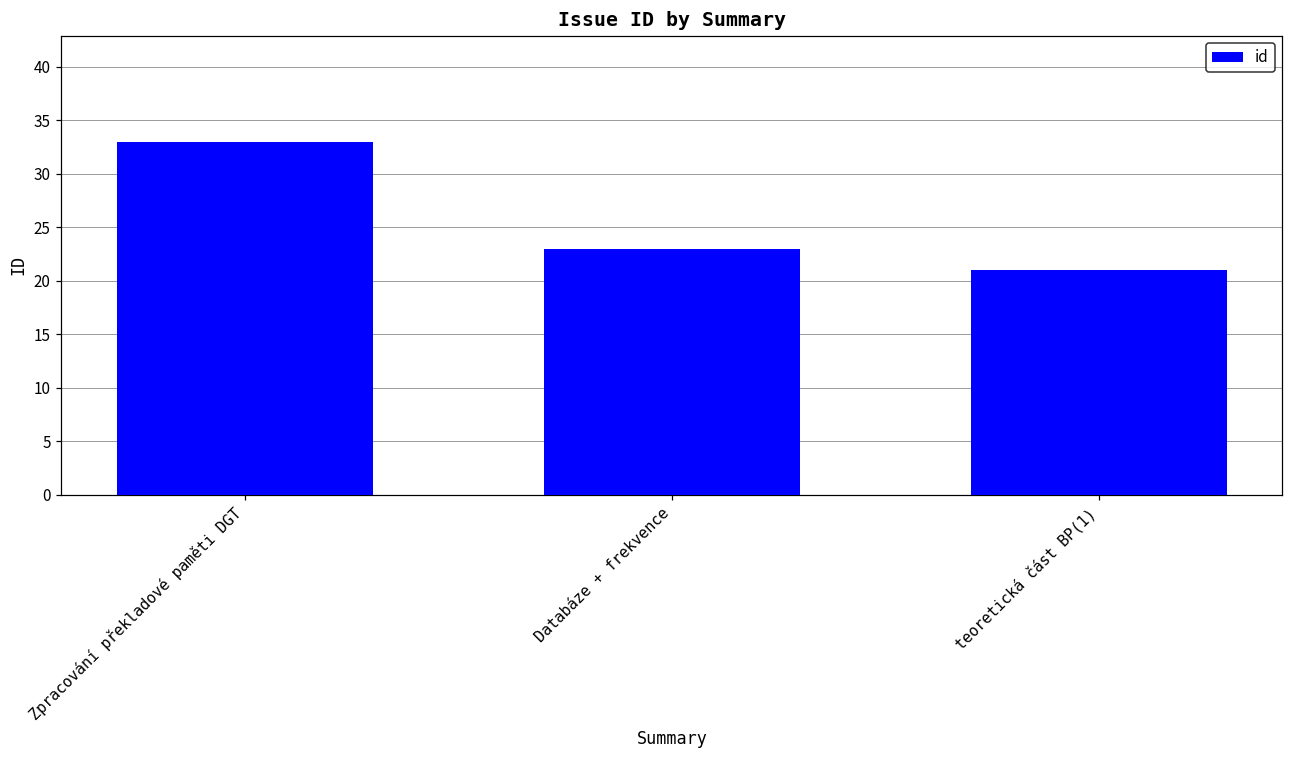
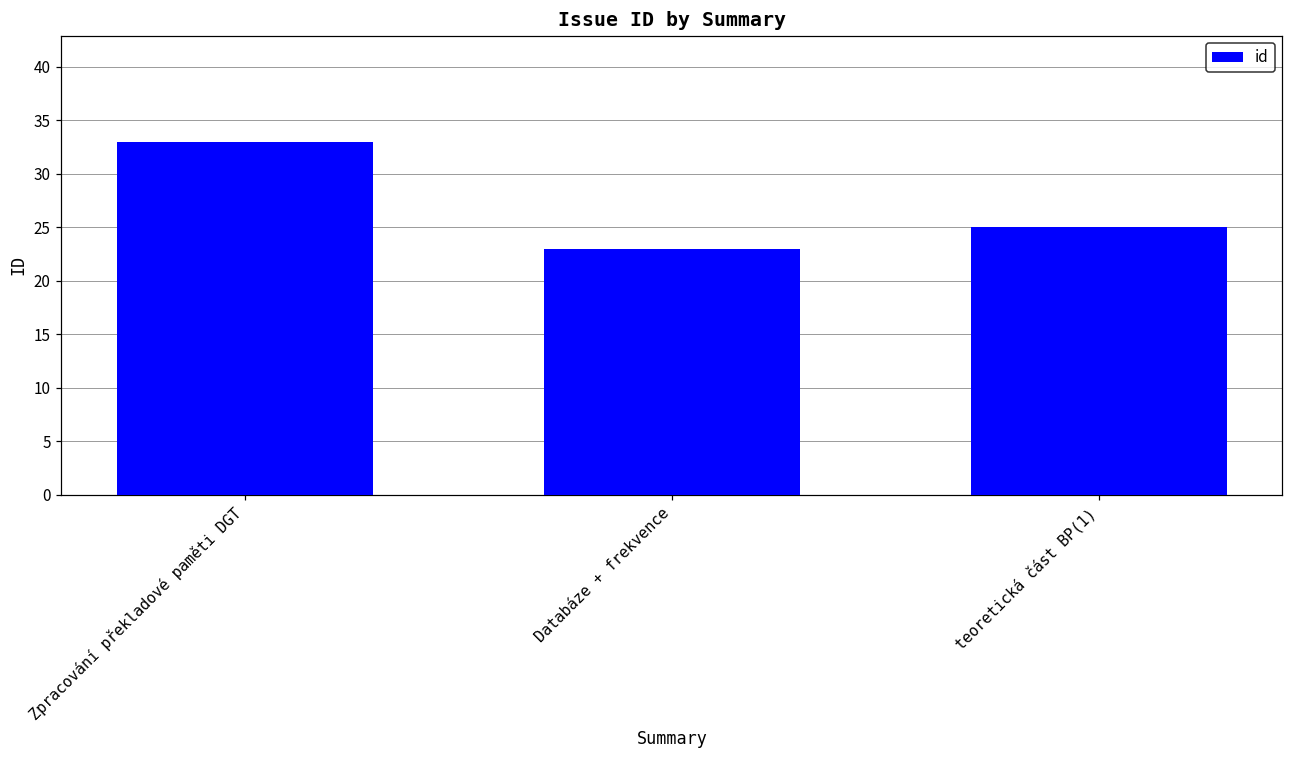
  {
    "Zpracování překladové paměti DGT": 33,
    "Databáze + frekvence": 23,
-   "teoretická část BP(1)": 21
+   "teoretická část BP(1)": 25
  }
